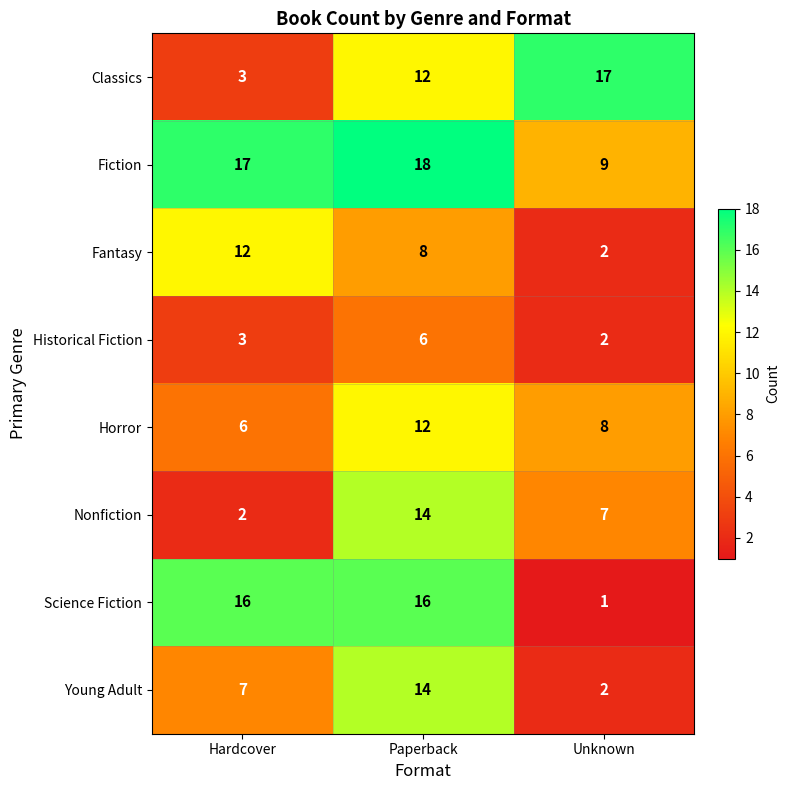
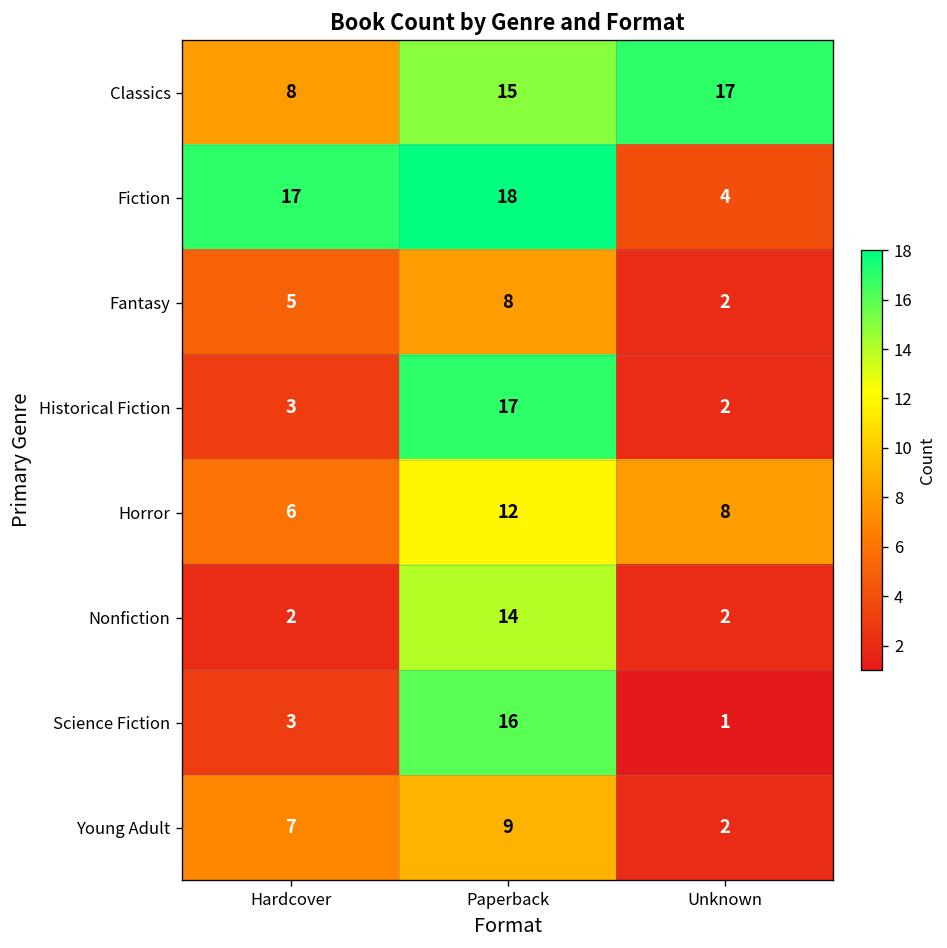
  {
    "Classics": {
-     "Hardcover": 3,
-     "Paperback": 12,
+     "Hardcover": 8,
+     "Paperback": 15,
      "Unknown": 17
    },
    "Fiction": {
      "Hardcover": 17,
      "Paperback": 18,
-     "Unknown": 9
+     "Unknown": 4
    },
    "Fantasy": {
-     "Hardcover": 12,
+     "Hardcover": 5,
      "Paperback": 8,
      "Unknown": 2
    },
    "Historical Fiction": {
      "Hardcover": 3,
-     "Paperback": 6,
+     "Paperback": 17,
      "Unknown": 2
    },
    "Horror": {
      "Hardcover": 6,
      "Paperback": 12,
      "Unknown": 8
    },
    "Nonfiction": {
      "Hardcover": 2,
      "Paperback": 14,
-     "Unknown": 7
+     "Unknown": 2
    },
    "Science Fiction": {
-     "Hardcover": 16,
+     "Hardcover": 3,
      "Paperback": 16,
      "Unknown": 1
    },
    "Young Adult": {
      "Hardcover": 7,
-     "Paperback": 14,
+     "Paperback": 9,
      "Unknown": 2
    }
  }
